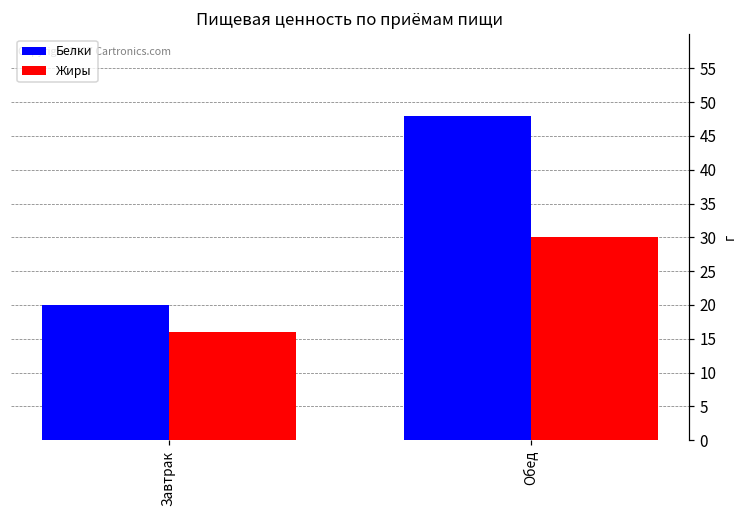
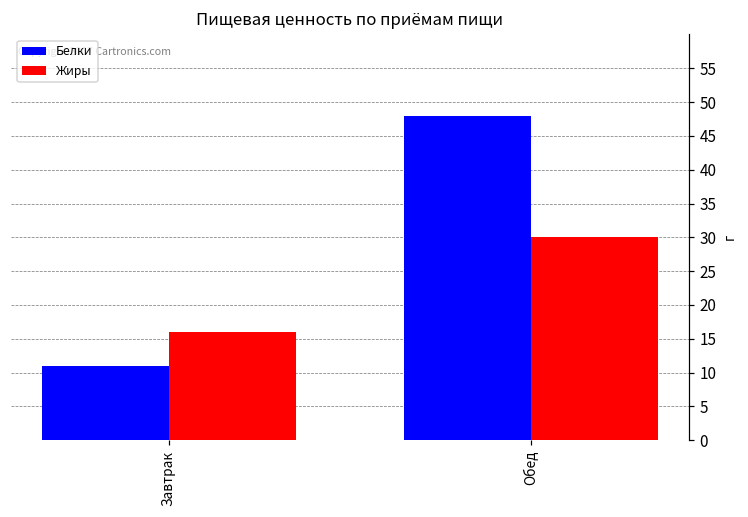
  {
    "Белки": {
-     "Завтрак": 20,
+     "Завтрак": 11,
      "Обед": 48
    },
    "Жиры": {
      "Завтрак": 16,
      "Обед": 30
    }
  }
